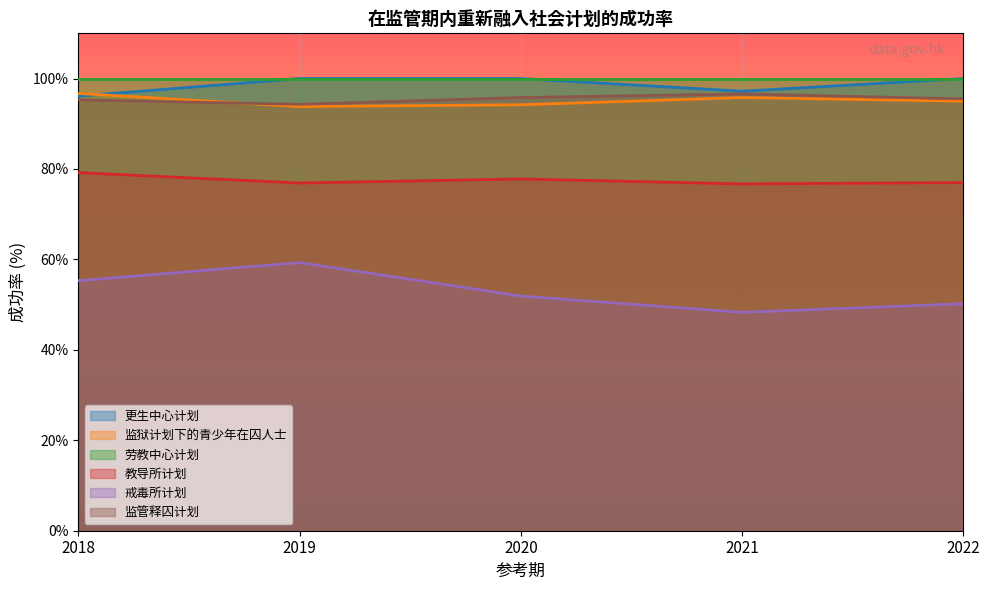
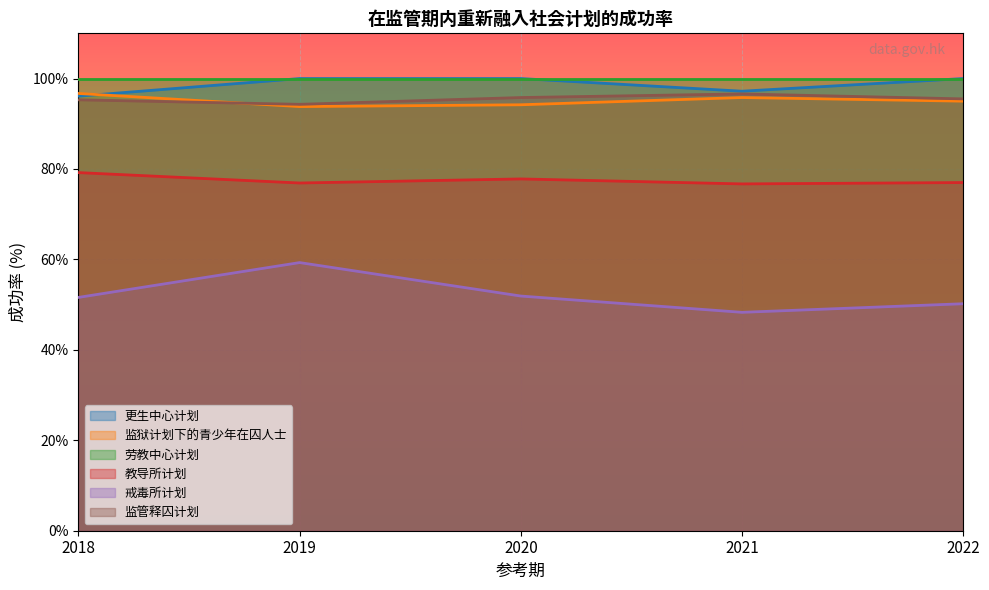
  {
    "更生中心计划": {
      "2018": "96%",
      "2021": "97%"
    },
    "劳教中心计划": {
      "2018": "100%",
      "2021": "100%"
    },
    "戒毒所计划": {
-     "2018": "55%",
+     "2018": "52%",
      "2019": "59%",
      "2020": "52%",
      "2021": "48%",
      "2022": "50%"
    }
  }
